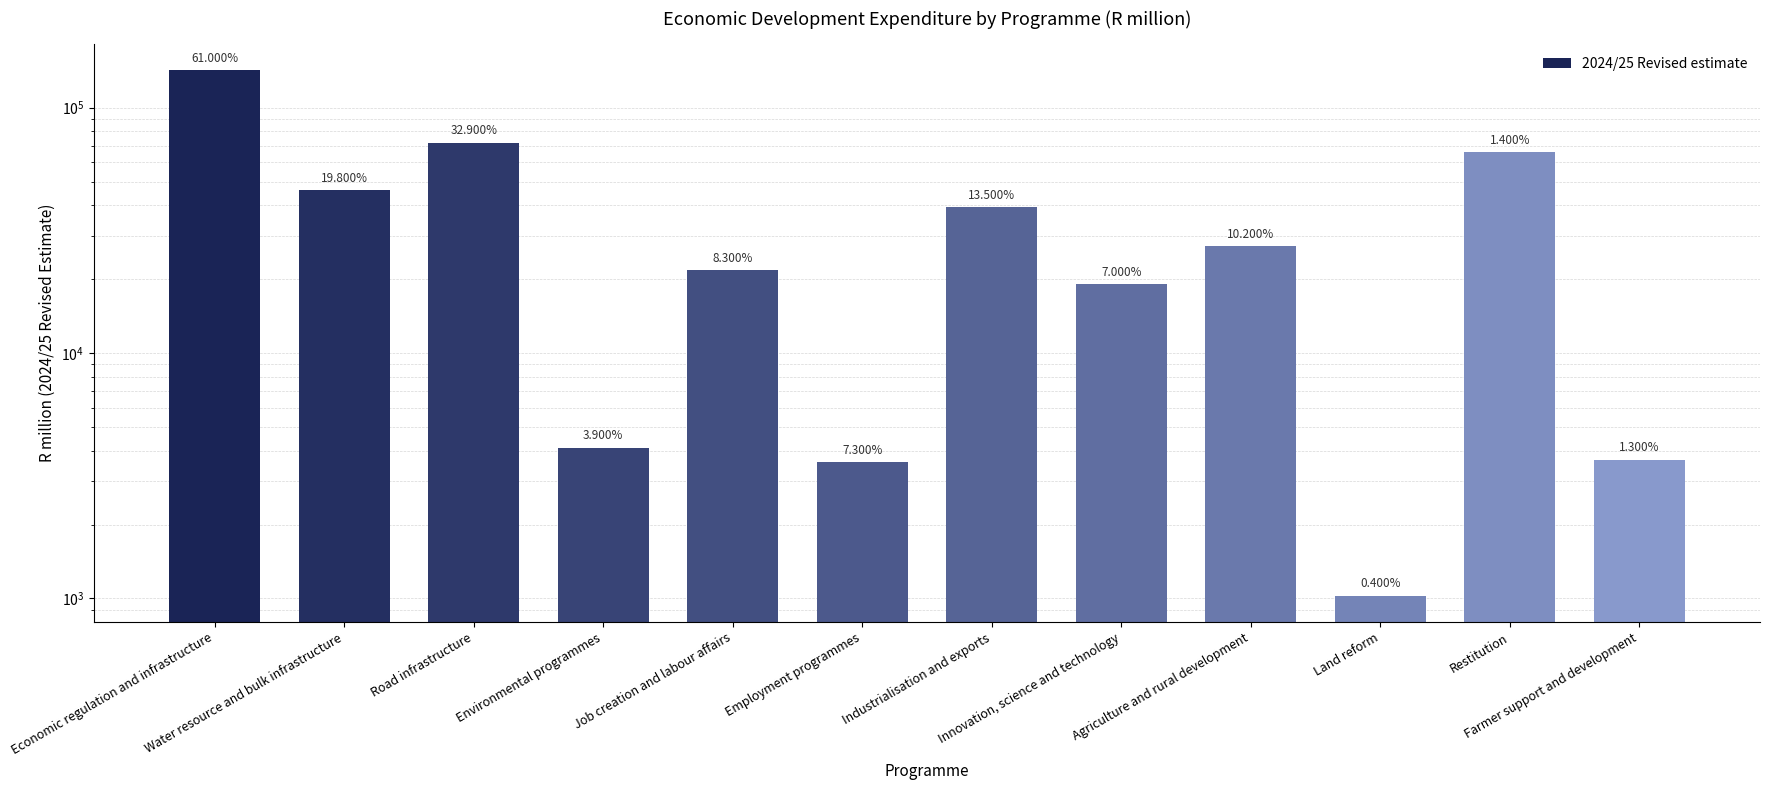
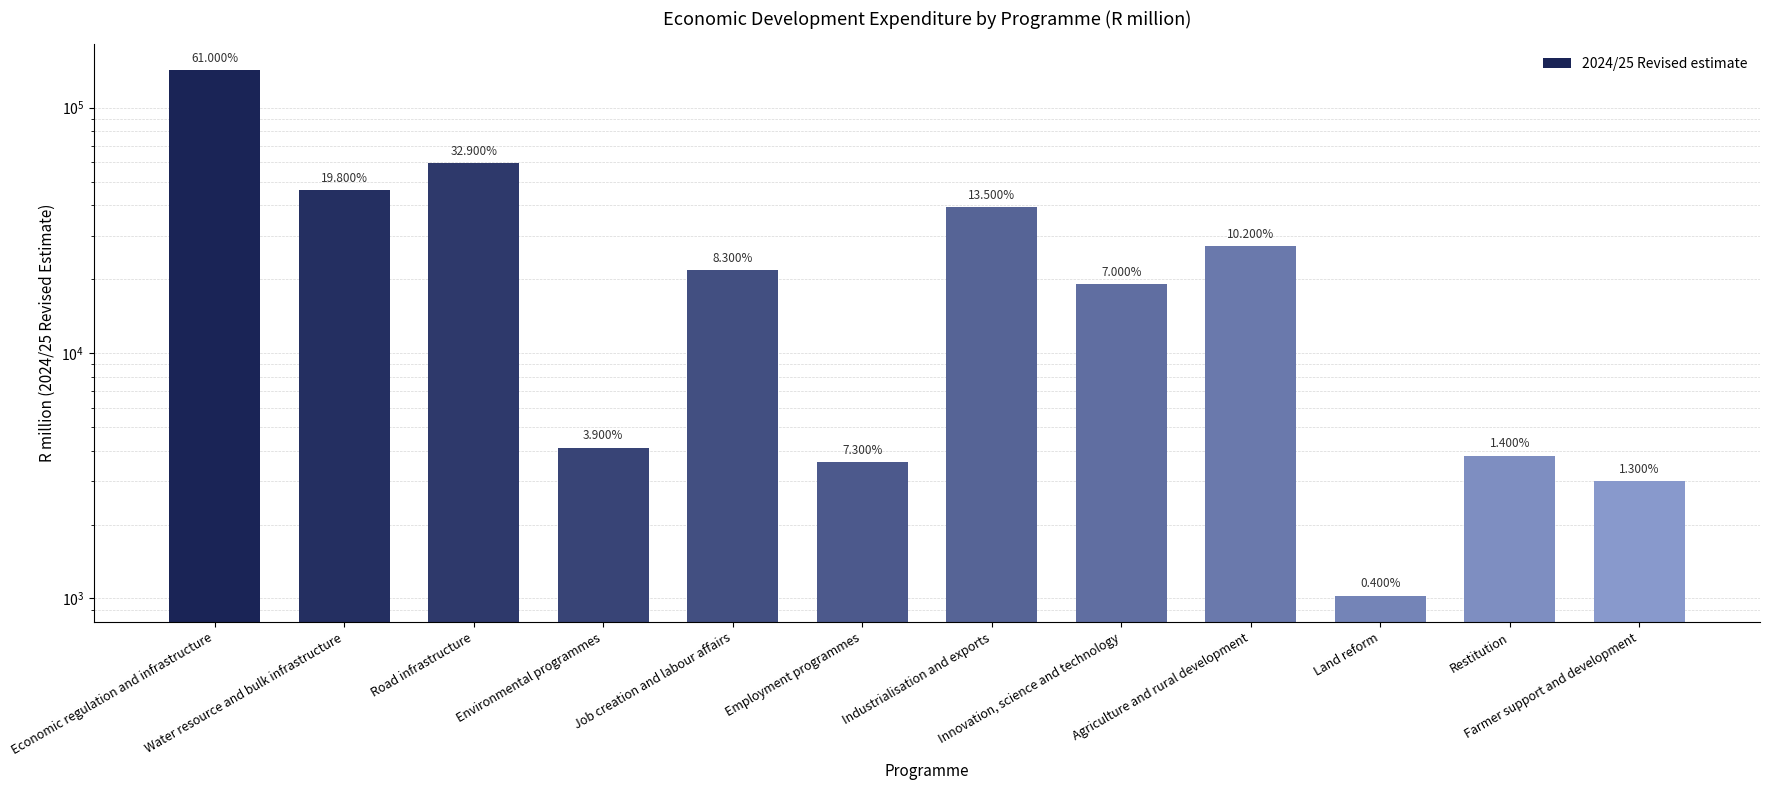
  {
-   "Road infrastructure": 72000,
-   "Restitution": 66000,
-   "Farmer support and development": 3700
+   "Road infrastructure": 59000,
+   "Restitution": 3800,
+   "Farmer support and development": 3000
  }
